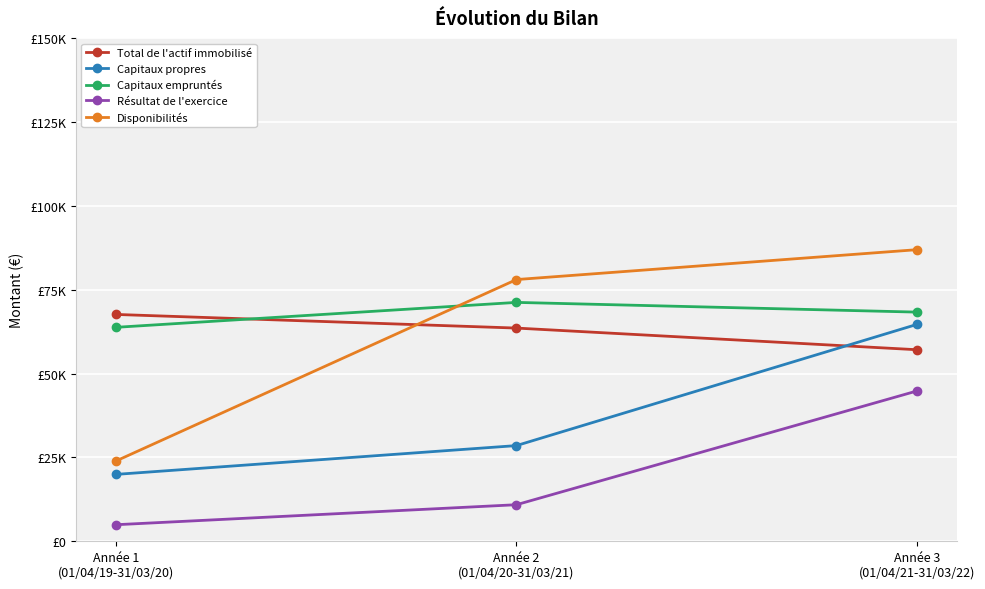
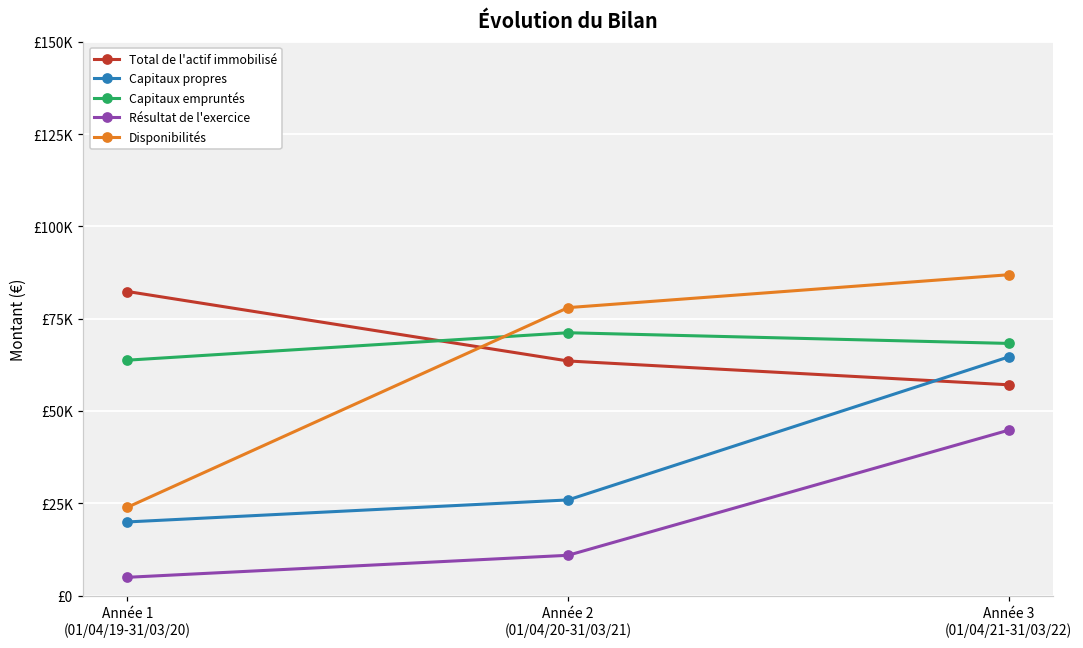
  {
    "Total de l'actif immobilisé": {
-     "Année 1 (01/04/19-31/03/20)": "£68000",
+     "Année 1 (01/04/19-31/03/20)": "£82000",
      "Année 2 (01/04/20-31/03/21)": "£64000",
      "Année 3 (01/04/21-31/03/22)": "£57000"
    },
    "Capitaux propres": {
      "Année 1 (01/04/19-31/03/20)": "£20000",
-     "Année 2 (01/04/20-31/03/21)": "£29000",
+     "Année 2 (01/04/20-31/03/21)": "£26000",
      "Année 3 (01/04/21-31/03/22)": "£65000"
    },
    "Capitaux empruntés": {
      "Année 1 (01/04/19-31/03/20)": "£64000",
      "Année 2 (01/04/20-31/03/21)": "£71000",
      "Année 3 (01/04/21-31/03/22)": "£68000"
    },
    "Résultat de l'exercice": {
      "Année 1 (01/04/19-31/03/20)": "£5000",
      "Année 2 (01/04/20-31/03/21)": "£11000",
      "Année 3 (01/04/21-31/03/22)": "£45000"
    },
    "Disponibilités": {
      "Année 1 (01/04/19-31/03/20)": "£24000",
      "Année 2 (01/04/20-31/03/21)": "£78000",
      "Année 3 (01/04/21-31/03/22)": "£87000"
    }
  }
